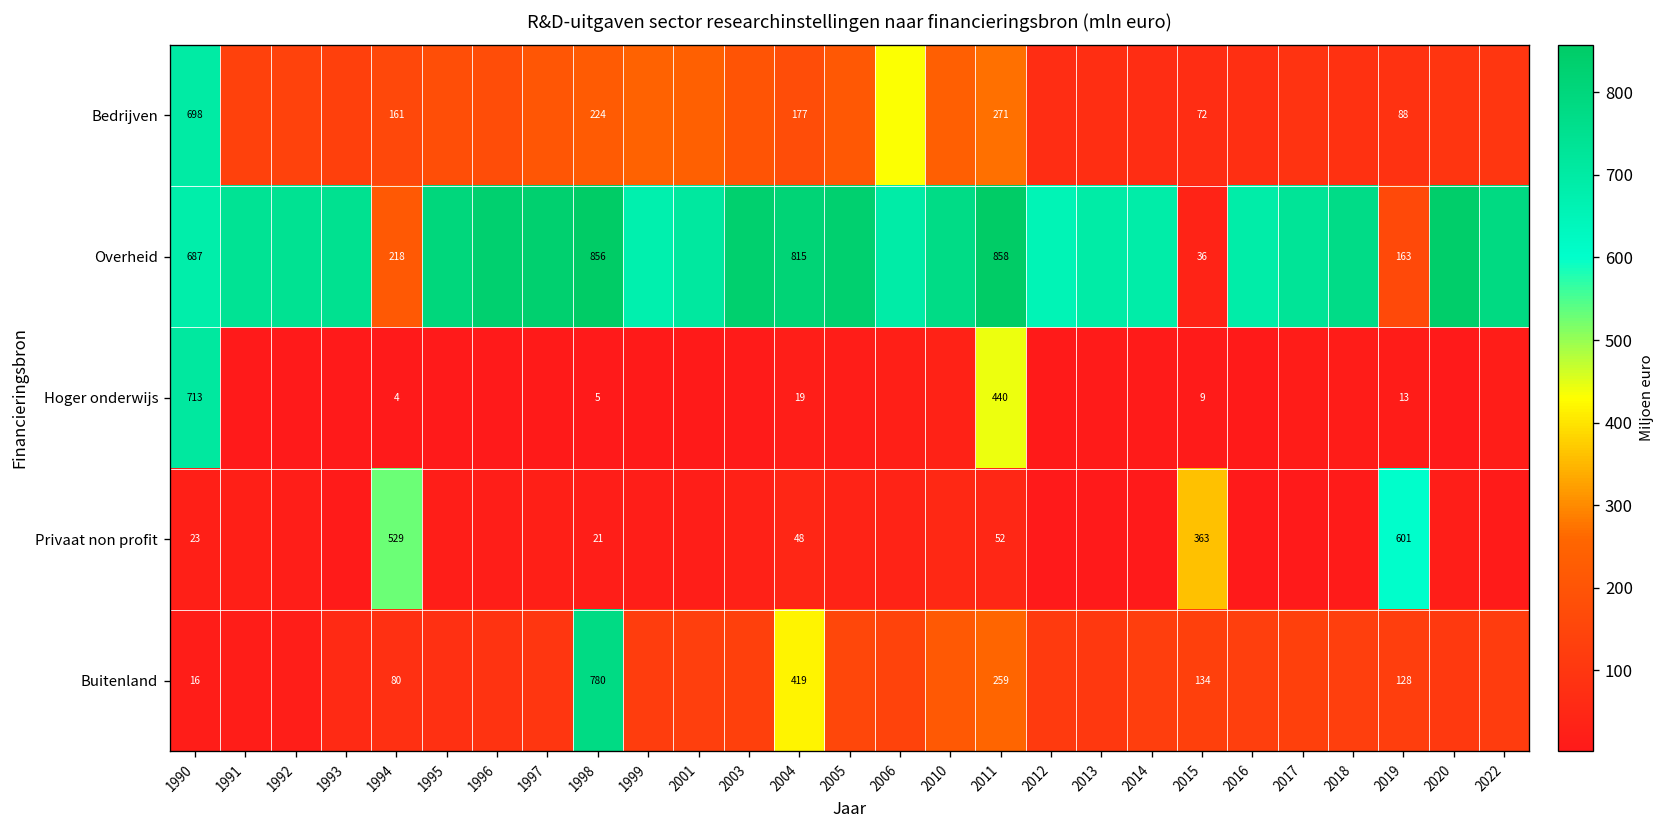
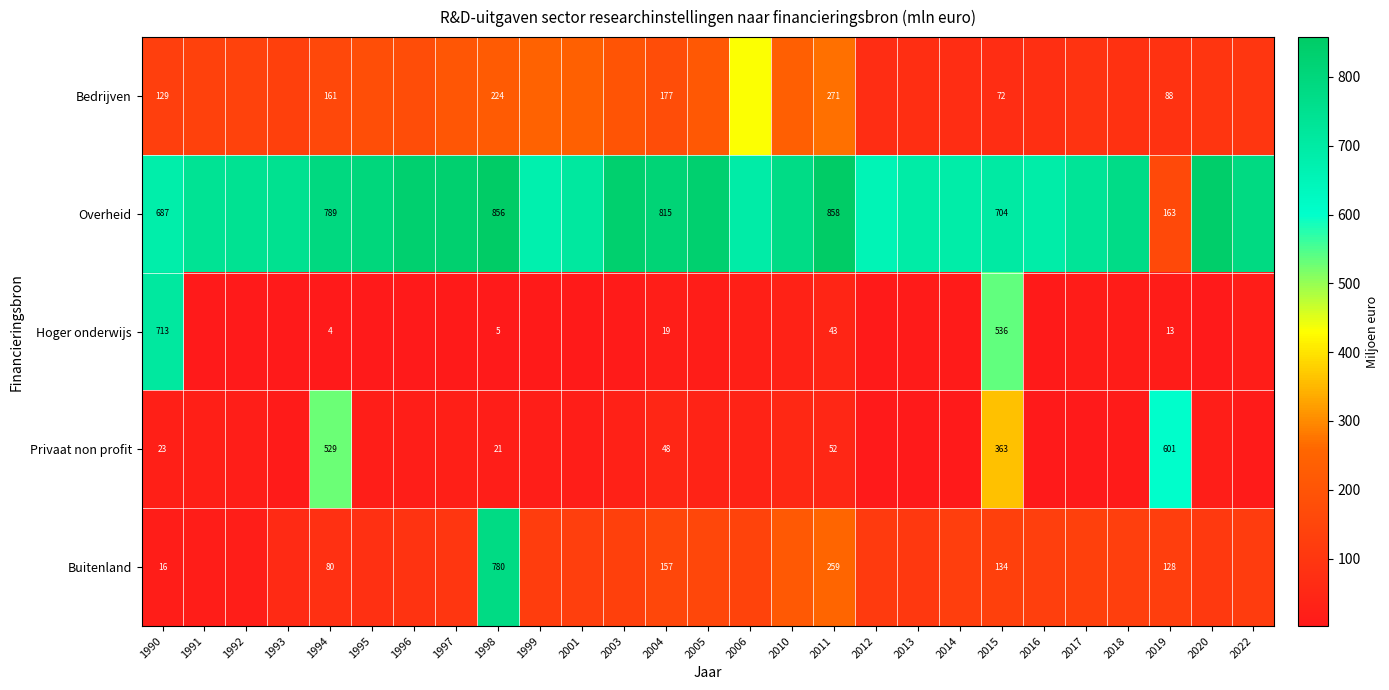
  {
    "Bedrijven": {
-     "1990": 698,
+     "1990": 129,
      "1994": 161,
      "1998": 224,
      "2004": 177,
      "2011": 271,
      "2015": 72,
      "2019": 88
    },
    "Overheid": {
      "1990": 687,
-     "1994": 218,
+     "1994": 789,
      "1998": 856,
      "2004": 815,
      "2011": 858,
-     "2015": 36,
+     "2015": 704,
      "2019": 163
    },
    "Hoger onderwijs": {
      "1990": 713,
      "1994": 4,
      "1998": 5,
      "2004": 19,
-     "2011": 440,
-     "2015": 9,
+     "2011": 43,
+     "2015": 536,
      "2019": 13
    },
    "Privaat non profit": {
      "1990": 23,
      "1994": 529,
      "1998": 21,
      "2004": 48,
      "2011": 52,
      "2015": 363,
      "2019": 601
    },
    "Buitenland": {
      "1990": 16,
      "1994": 80,
      "1998": 780,
-     "2004": 419,
+     "2004": 157,
      "2011": 259,
      "2015": 134,
      "2019": 128
    }
  }
